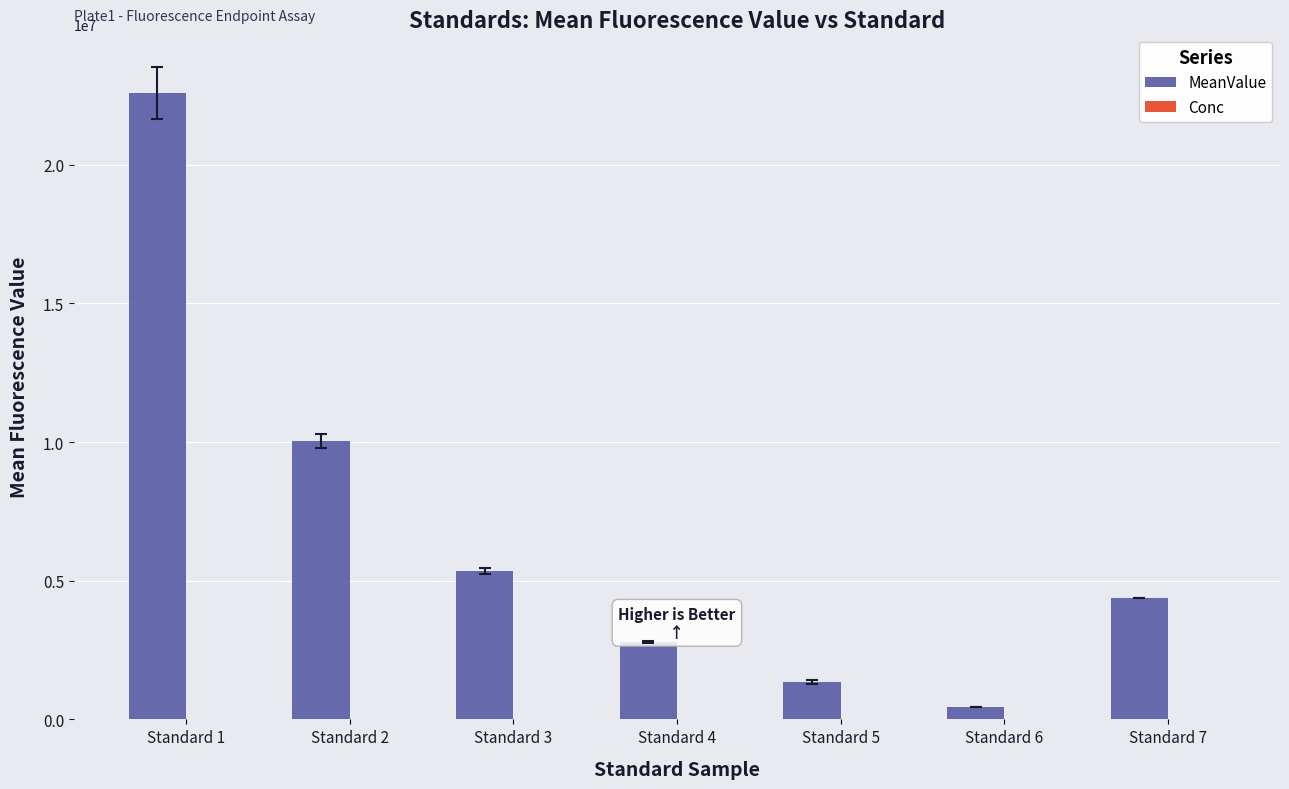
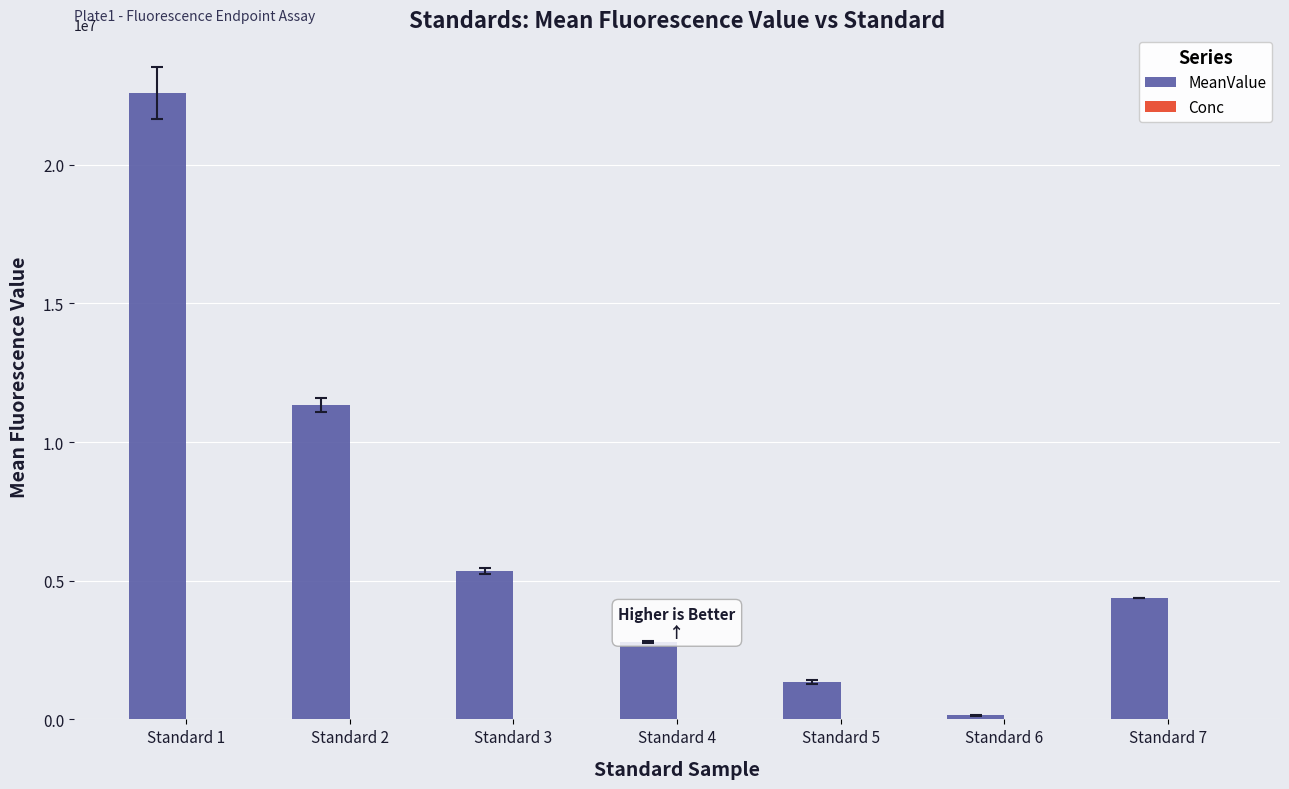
  {
    "MeanValue": {
      "Standard 1": 22600000,
-     "Standard 2": 10000000,
+     "Standard 2": 11300000,
      "Standard 3": 5400000,
      "Standard 5": 1300000,
-     "Standard 6": 400000,
+     "Standard 6": 100000,
      "Standard 7": 4400000
    }
  }
